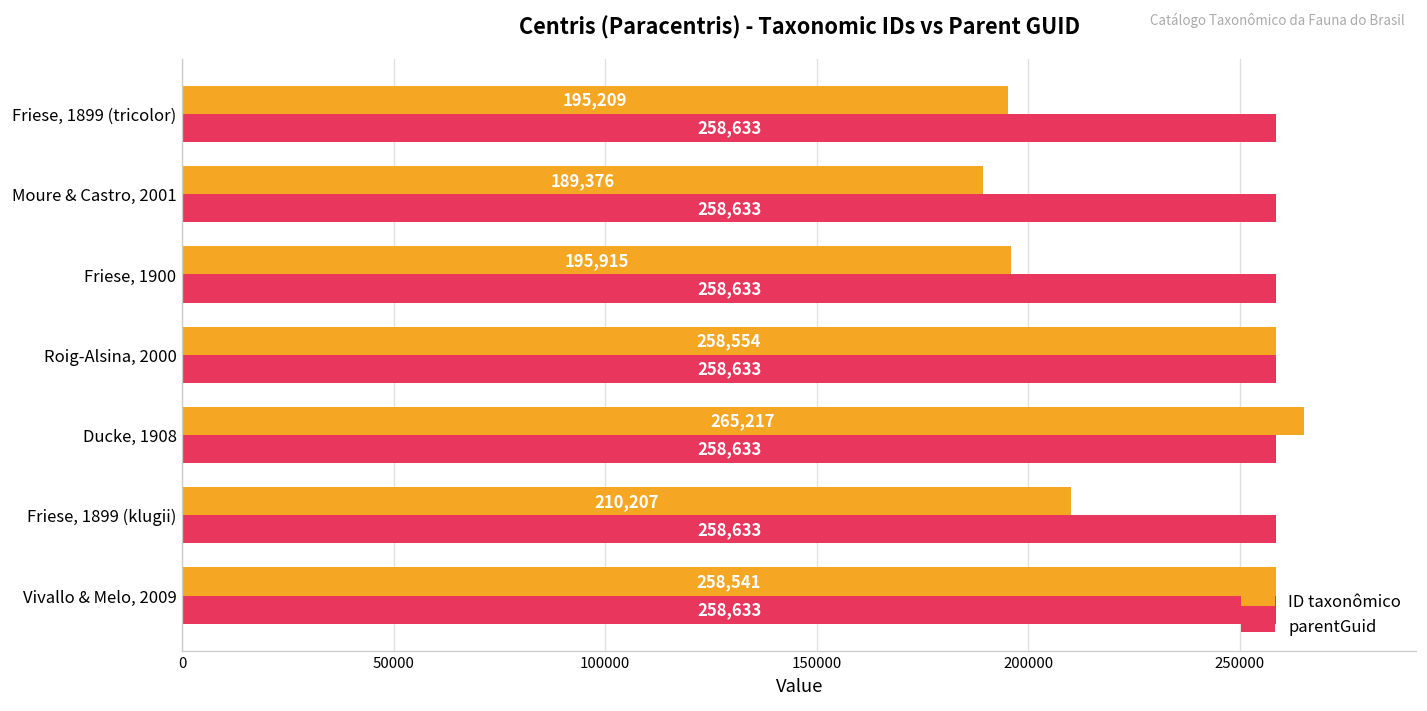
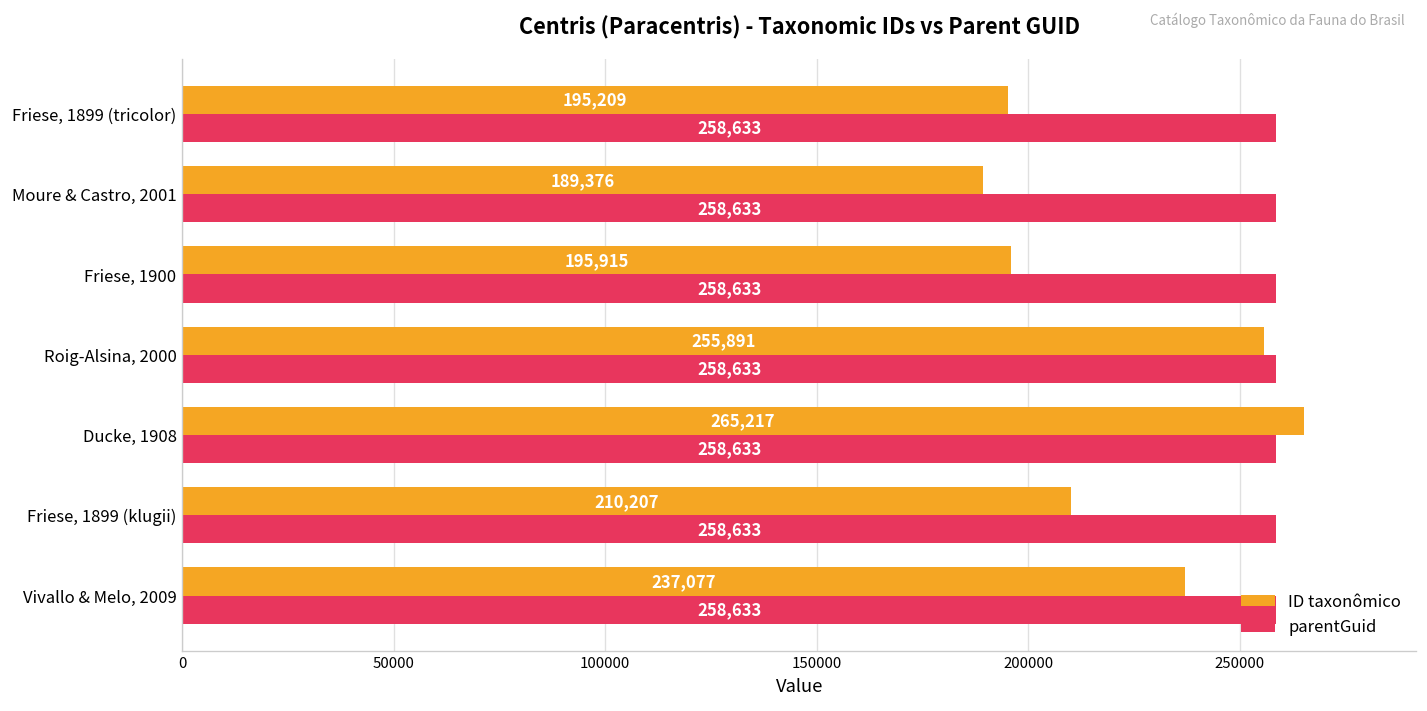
  {
    "ID taxonômico": {
      "Friese, 1899 (tricolor)": "195,209",
      "Moure & Castro, 2001": "189,376",
      "Friese, 1900": "195,915",
-     "Roig-Alsina, 2000": "258,554",
+     "Roig-Alsina, 2000": "255,891",
      "Ducke, 1908": "265,217",
      "Friese, 1899 (klugii)": "210,207",
-     "Vivallo & Melo, 2009": "258,541"
+     "Vivallo & Melo, 2009": "237,077"
    },
    "parentGuid": {
      "Friese, 1899 (tricolor)": "258,633",
      "Moure & Castro, 2001": "258,633",
      "Friese, 1900": "258,633",
      "Roig-Alsina, 2000": "258,633",
      "Ducke, 1908": "258,633",
      "Friese, 1899 (klugii)": "258,633",
      "Vivallo & Melo, 2009": "258,633"
    }
  }
